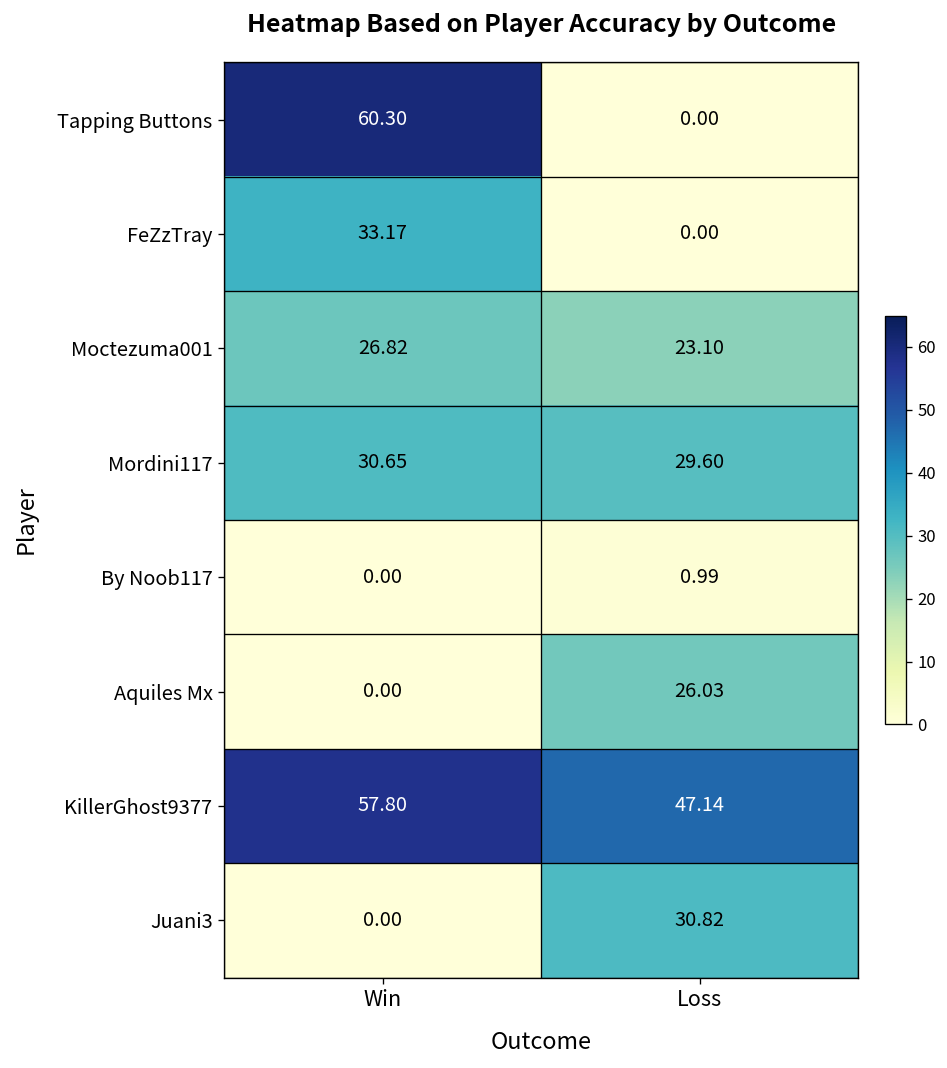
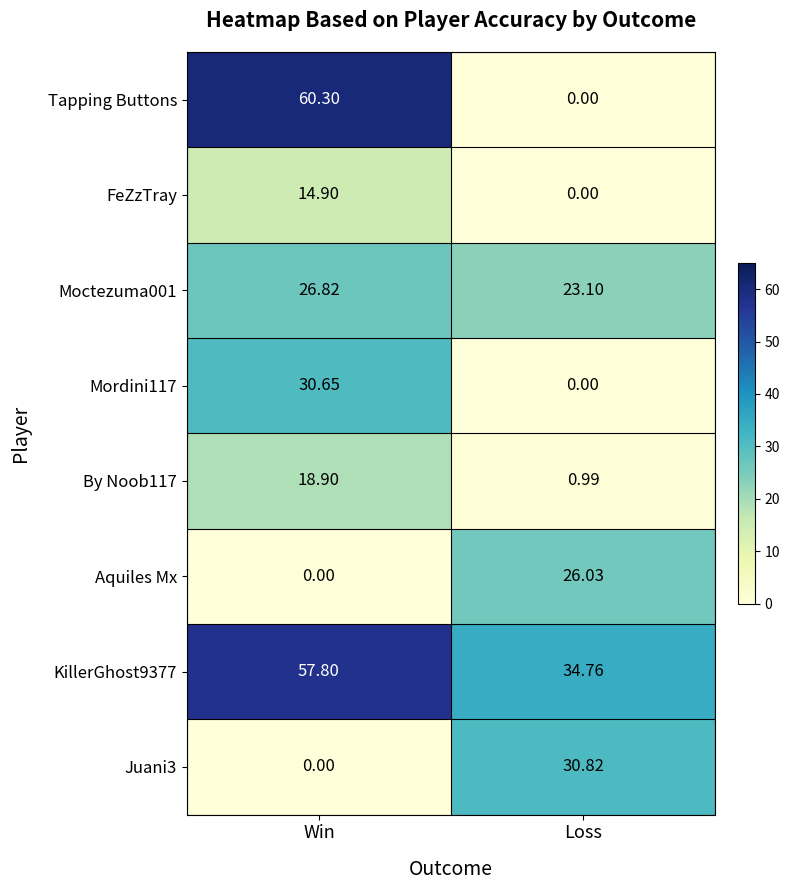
  {
    "Tapping Buttons": {
      "Win": 60.30,
      "Loss": 0.00
    },
    "FeZzTray": {
-     "Win": 33.17,
+     "Win": 14.90,
      "Loss": 0.00
    },
    "Moctezuma001": {
      "Win": 26.82,
      "Loss": 23.10
    },
    "Mordini117": {
      "Win": 30.65,
-     "Loss": 29.60
+     "Loss": 0.00
    },
    "By Noob117": {
-     "Win": 0.00,
+     "Win": 18.90,
      "Loss": 0.99
    },
    "Aquiles Mx": {
      "Win": 0.00,
      "Loss": 26.03
    },
    "KillerGhost9377": {
      "Win": 57.80,
-     "Loss": 47.14
+     "Loss": 34.76
    },
    "Juani3": {
      "Win": 0.00,
      "Loss": 30.82
    }
  }
